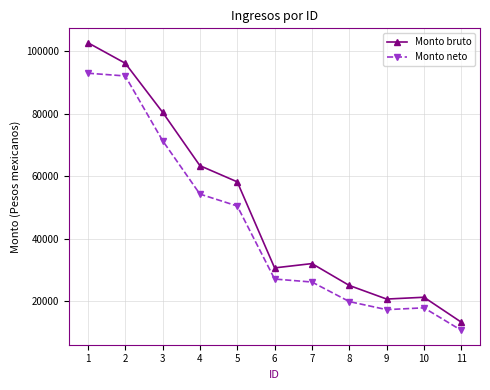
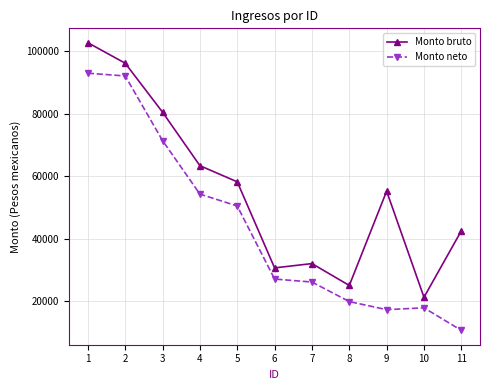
  {
    "Monto bruto": {
      "1": 103000,
      "2": 96000,
      "3": 81000,
      "4": 63000,
      "5": 58000,
      "6": 31000,
      "7": 32000,
      "8": 25000,
-     "9": 21000,
+     "9": 55000,
      "10": 21000,
-     "11": 13000
+     "11": 43000
    },
    "Monto neto": {
      "1": 93000,
      "2": 92000,
      "3": 71000,
      "4": 54000,
      "5": 50000,
      "6": 27000,
      "7": 26000,
      "8": 20000,
      "9": 17000,
      "10": 18000,
      "11": 11000
    }
  }
